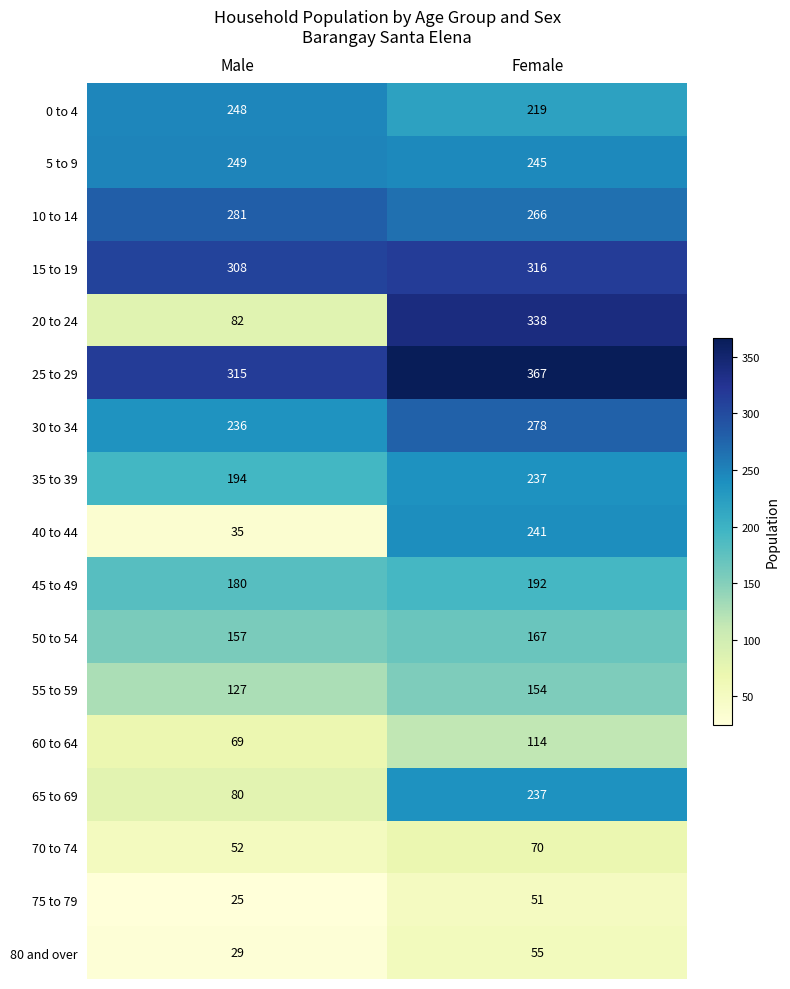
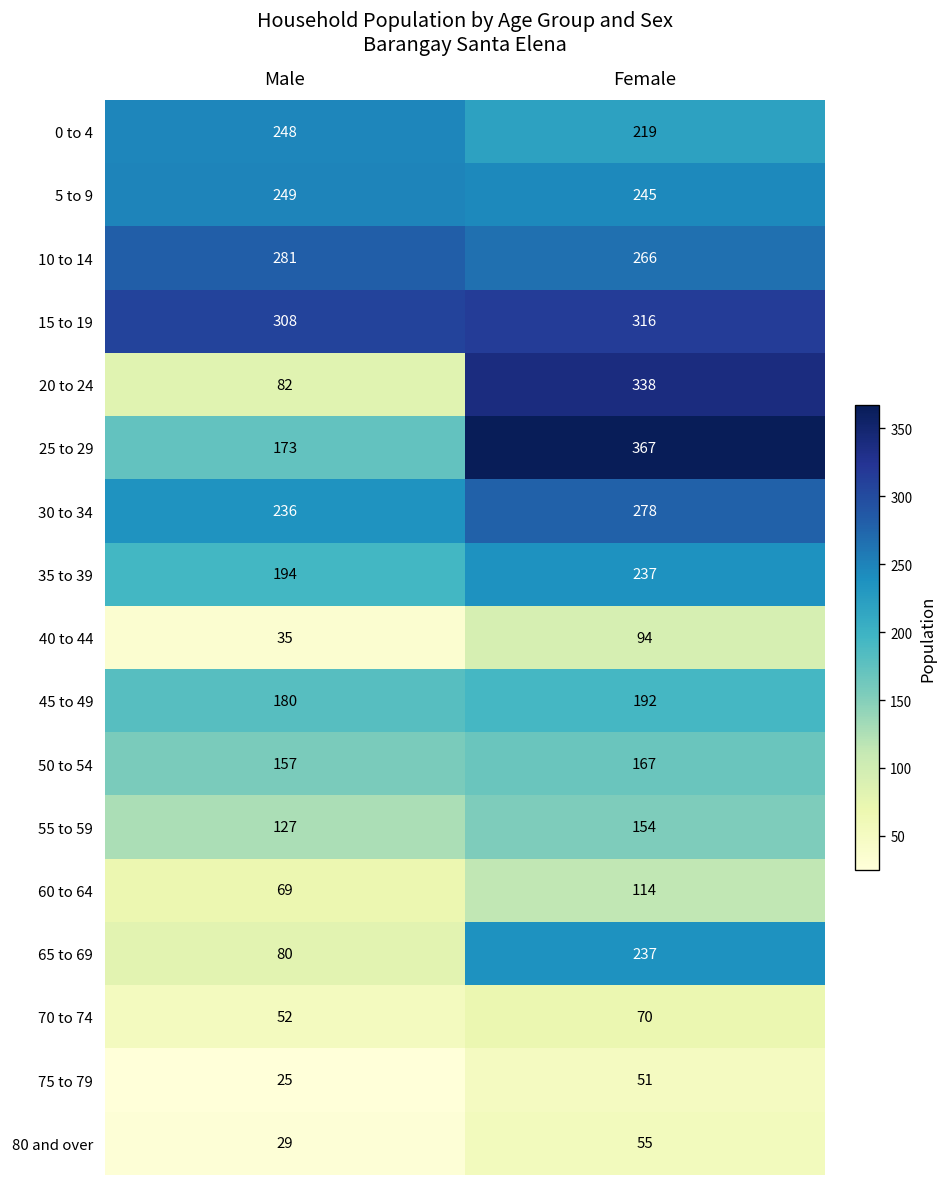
  {
    "0 to 4": {
      "Male": 248,
      "Female": 219
    },
    "5 to 9": {
      "Male": 249,
      "Female": 245
    },
    "10 to 14": {
      "Male": 281,
      "Female": 266
    },
    "15 to 19": {
      "Male": 308,
      "Female": 316
    },
    "20 to 24": {
      "Male": 82,
      "Female": 338
    },
    "25 to 29": {
-     "Male": 315,
+     "Male": 173,
      "Female": 367
    },
    "30 to 34": {
      "Male": 236,
      "Female": 278
    },
    "35 to 39": {
      "Male": 194,
      "Female": 237
    },
    "40 to 44": {
      "Male": 35,
-     "Female": 241
+     "Female": 94
    },
    "45 to 49": {
      "Male": 180,
      "Female": 192
    },
    "50 to 54": {
      "Male": 157,
      "Female": 167
    },
    "55 to 59": {
      "Male": 127,
      "Female": 154
    },
    "60 to 64": {
      "Male": 69,
      "Female": 114
    },
    "65 to 69": {
      "Male": 80,
      "Female": 237
    },
    "70 to 74": {
      "Male": 52,
      "Female": 70
    },
    "75 to 79": {
      "Male": 25,
      "Female": 51
    },
    "80 and over": {
      "Male": 29,
      "Female": 55
    }
  }
